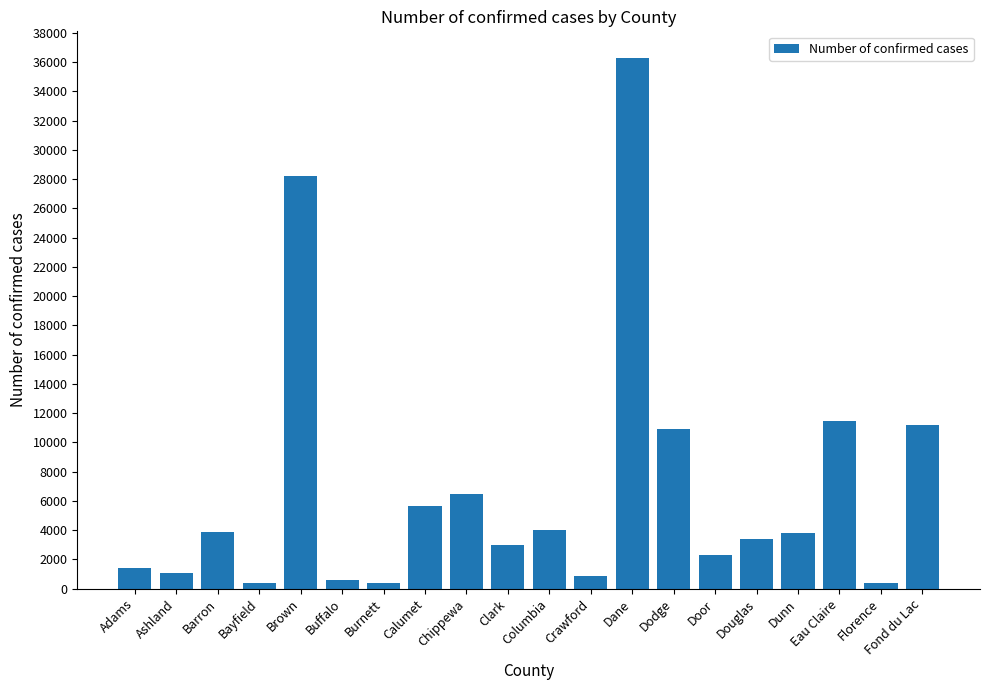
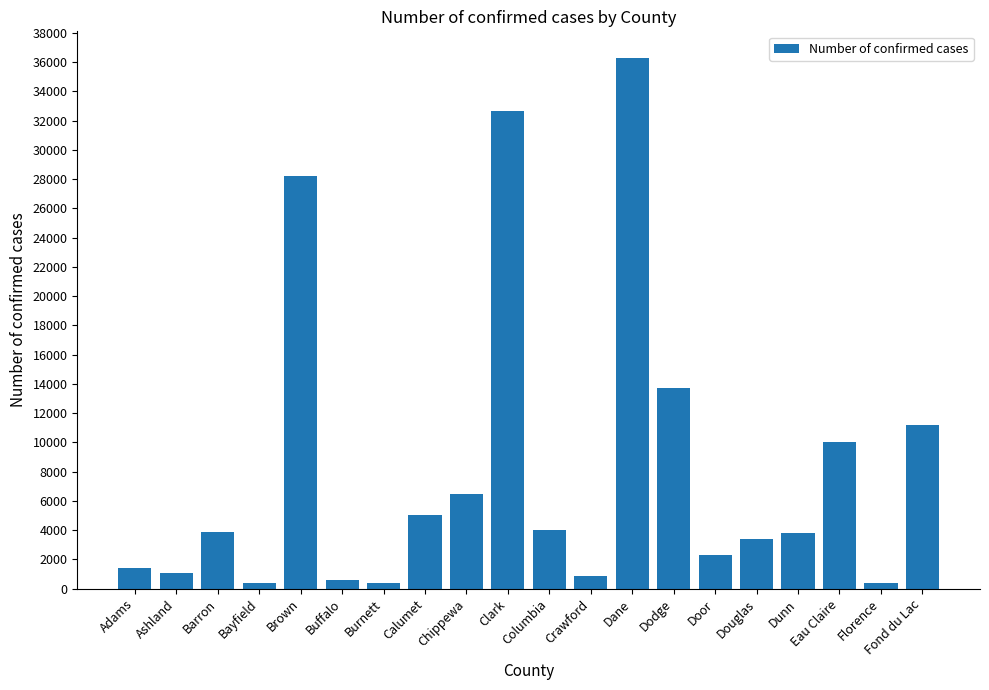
  {
    "Adams": 1400,
    "Ashland": 1100,
    "Barron": 3900,
    "Bayfield": 400,
    "Brown": 28200,
    "Buffalo": 600,
    "Burnett": 400,
-   "Calumet": 5600,
+   "Calumet": 5000,
    "Chippewa": 6500,
-   "Clark": 3000,
+   "Clark": 32700,
    "Columbia": 4000,
    "Crawford": 800,
    "Dane": 36300,
-   "Dodge": 10900,
+   "Dodge": 13700,
    "Door": 2300,
    "Douglas": 3400,
    "Dunn": 3800,
-   "Eau Claire": 11500,
+   "Eau Claire": 10100,
    "Florence": 400,
    "Fond du Lac": 11200
  }
